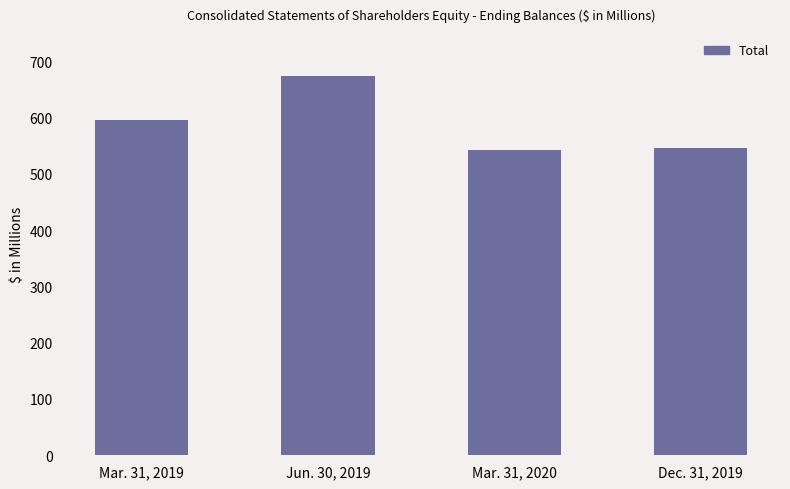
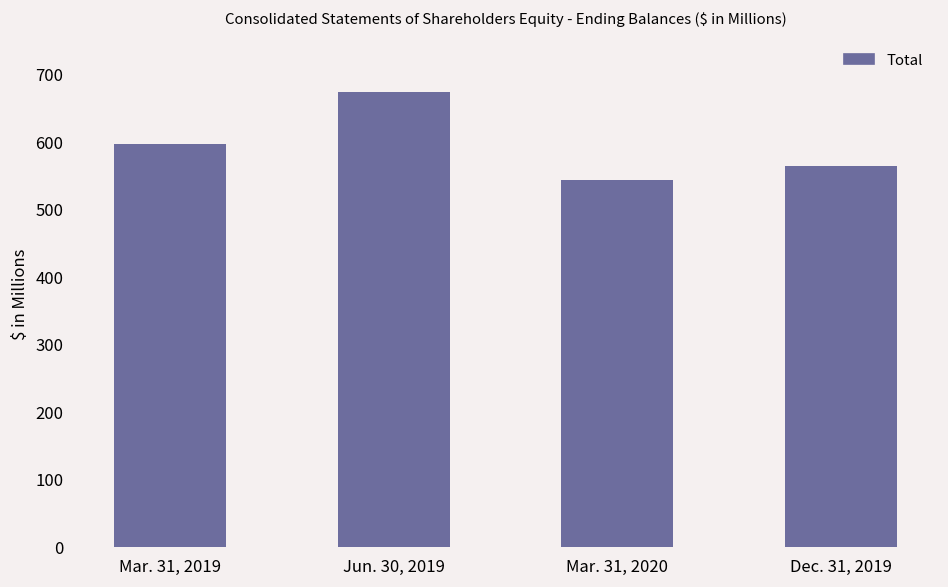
  {
    "Mar. 31, 2019": 600,
    "Jun. 30, 2019": 670,
    "Mar. 31, 2020": 540,
-   "Dec. 31, 2019": 550
+   "Dec. 31, 2019": 560
  }
